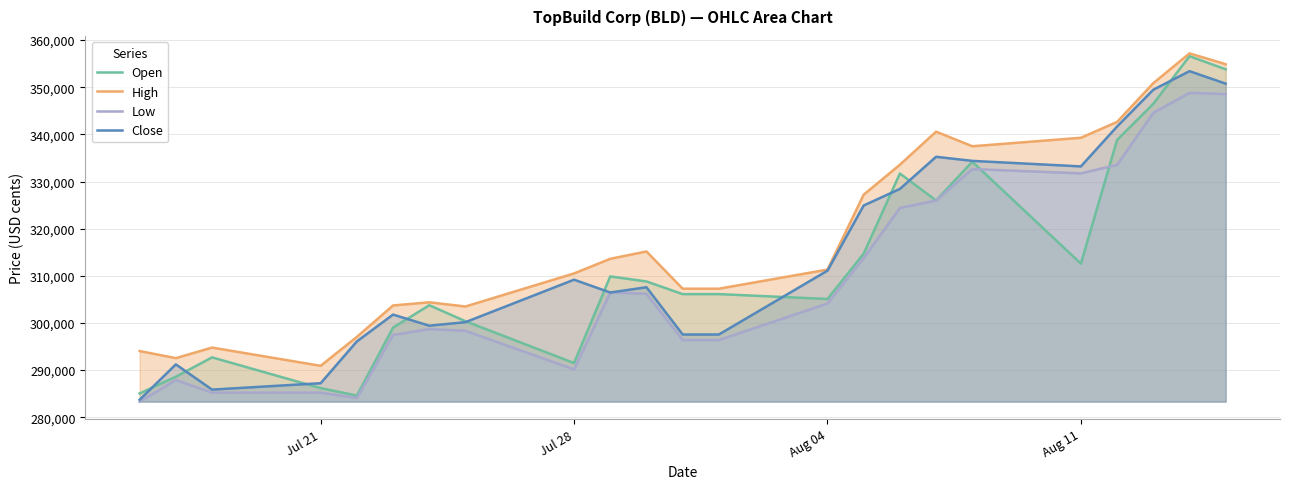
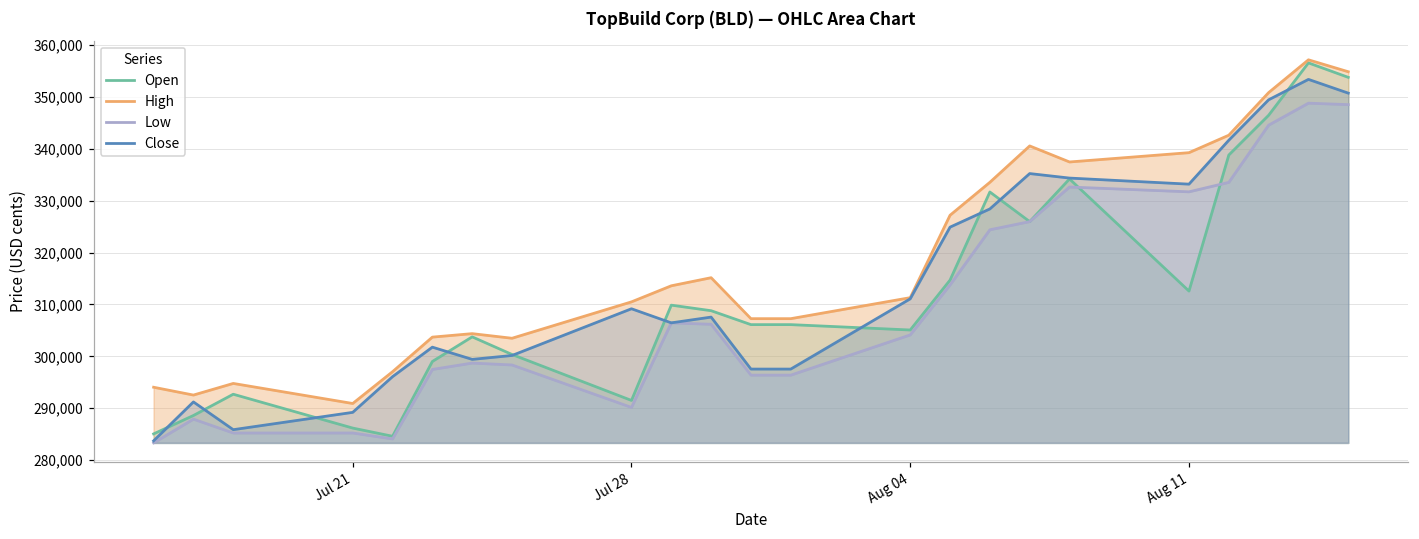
  {
    "Open": {
      "Jul 21": "286,000",
      "Jul 28": "291,000",
      "Aug 04": "305,000",
      "Aug 11": "313,000"
    },
    "High": {
      "Jul 21": "291,000",
      "Jul 28": "311,000",
      "Aug 11": "339,000"
    },
    "Low": {
      "Jul 21": "285,000",
      "Jul 28": "290,000",
      "Aug 04": "304,000",
      "Aug 11": "332,000"
    },
    "Close": {
-     "Jul 21": "287,000",
+     "Jul 21": "289,000",
      "Jul 28": "309,000",
      "Aug 11": "333,000"
    }
  }
